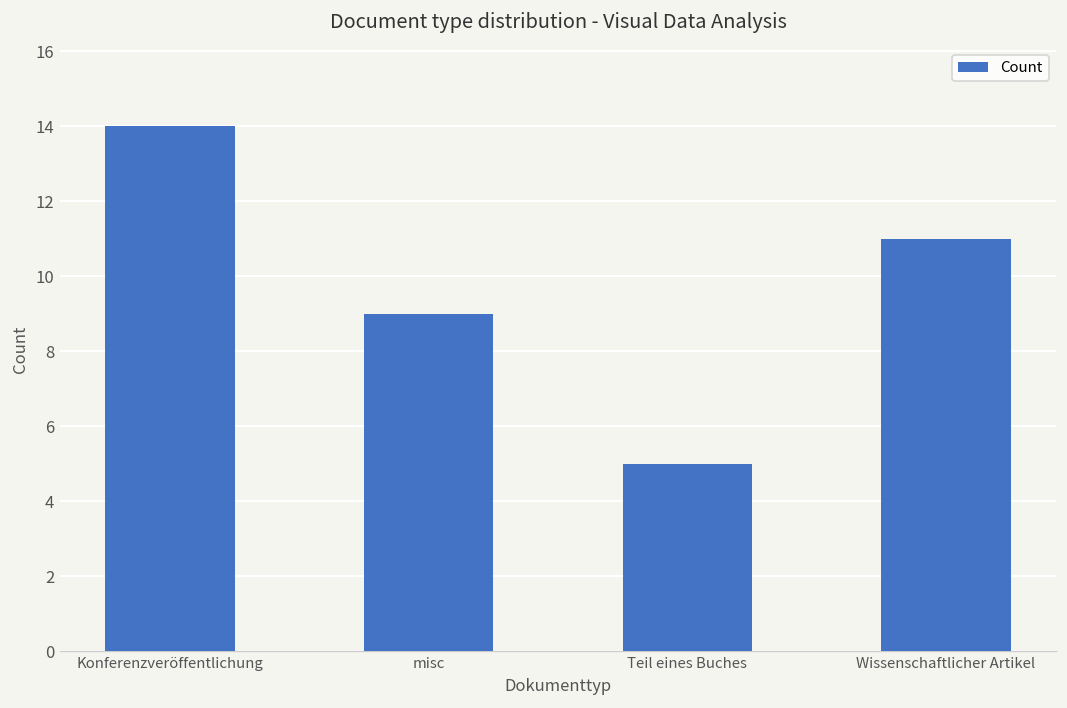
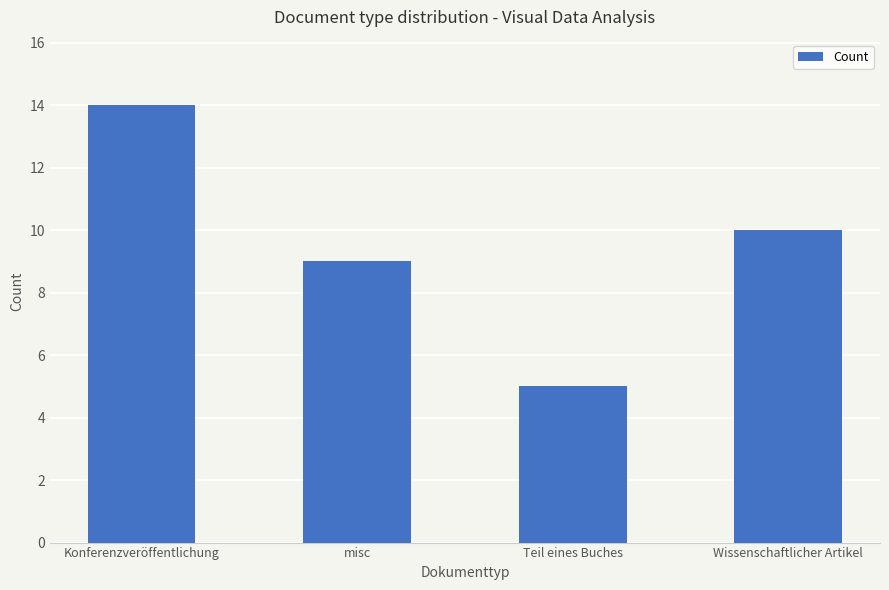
  {
    "Konferenzveröffentlichung": 14,
    "misc": 9,
    "Teil eines Buches": 5,
-   "Wissenschaftlicher Artikel": 11
+   "Wissenschaftlicher Artikel": 10
  }
